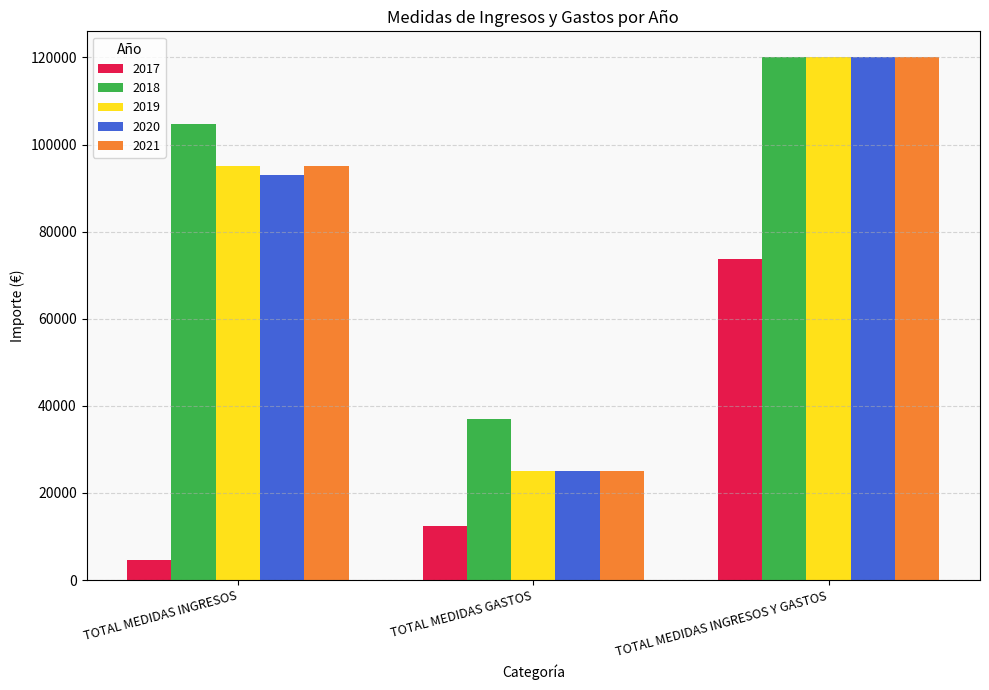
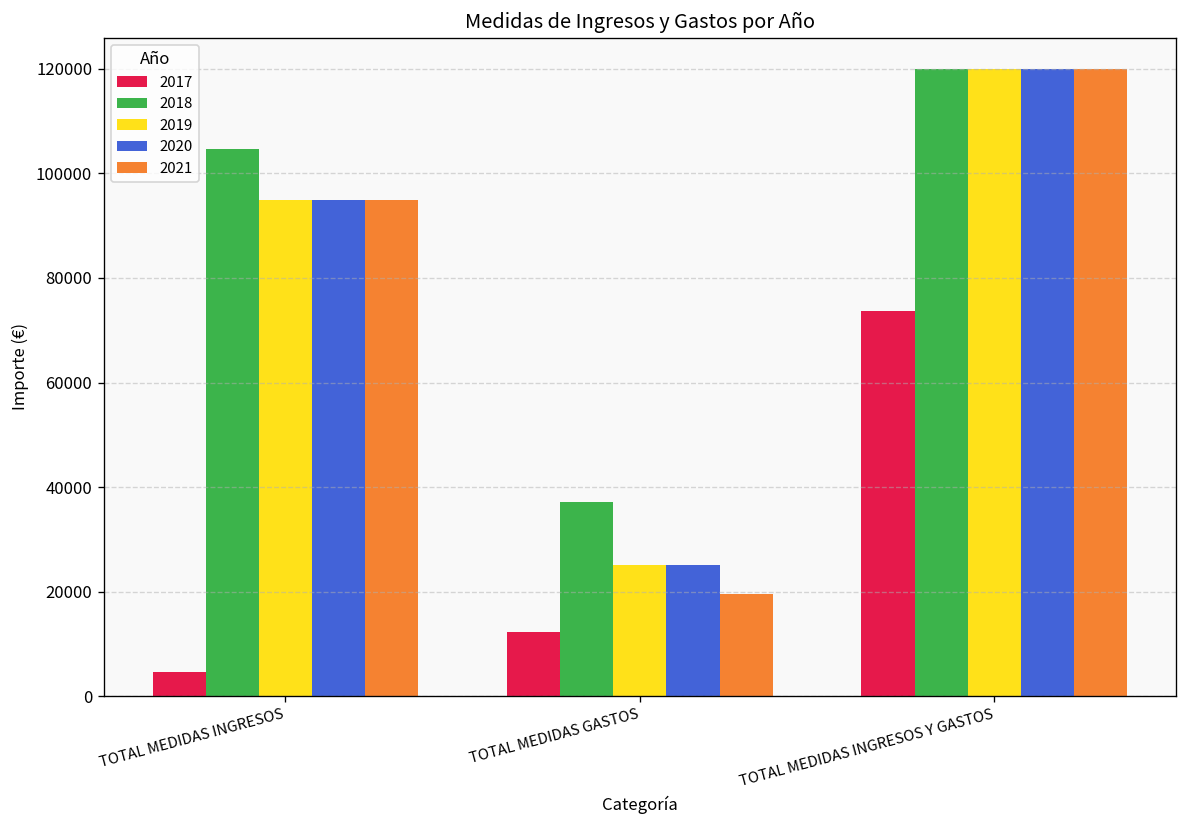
  {
    "2017": {
      "TOTAL MEDIDAS INGRESOS": 5000,
      "TOTAL MEDIDAS GASTOS": 12000,
      "TOTAL MEDIDAS INGRESOS Y GASTOS": 74000
    },
    "2018": {
      "TOTAL MEDIDAS INGRESOS": 105000,
      "TOTAL MEDIDAS GASTOS": 37000,
      "TOTAL MEDIDAS INGRESOS Y GASTOS": 120000
    },
    "2019": {
      "TOTAL MEDIDAS INGRESOS": 95000,
      "TOTAL MEDIDAS GASTOS": 25000,
      "TOTAL MEDIDAS INGRESOS Y GASTOS": 120000
    },
    "2020": {
-     "TOTAL MEDIDAS INGRESOS": 93000,
+     "TOTAL MEDIDAS INGRESOS": 95000,
      "TOTAL MEDIDAS GASTOS": 25000,
      "TOTAL MEDIDAS INGRESOS Y GASTOS": 120000
    },
    "2021": {
      "TOTAL MEDIDAS INGRESOS": 95000,
-     "TOTAL MEDIDAS GASTOS": 25000,
+     "TOTAL MEDIDAS GASTOS": 19000,
      "TOTAL MEDIDAS INGRESOS Y GASTOS": 120000
    }
  }
